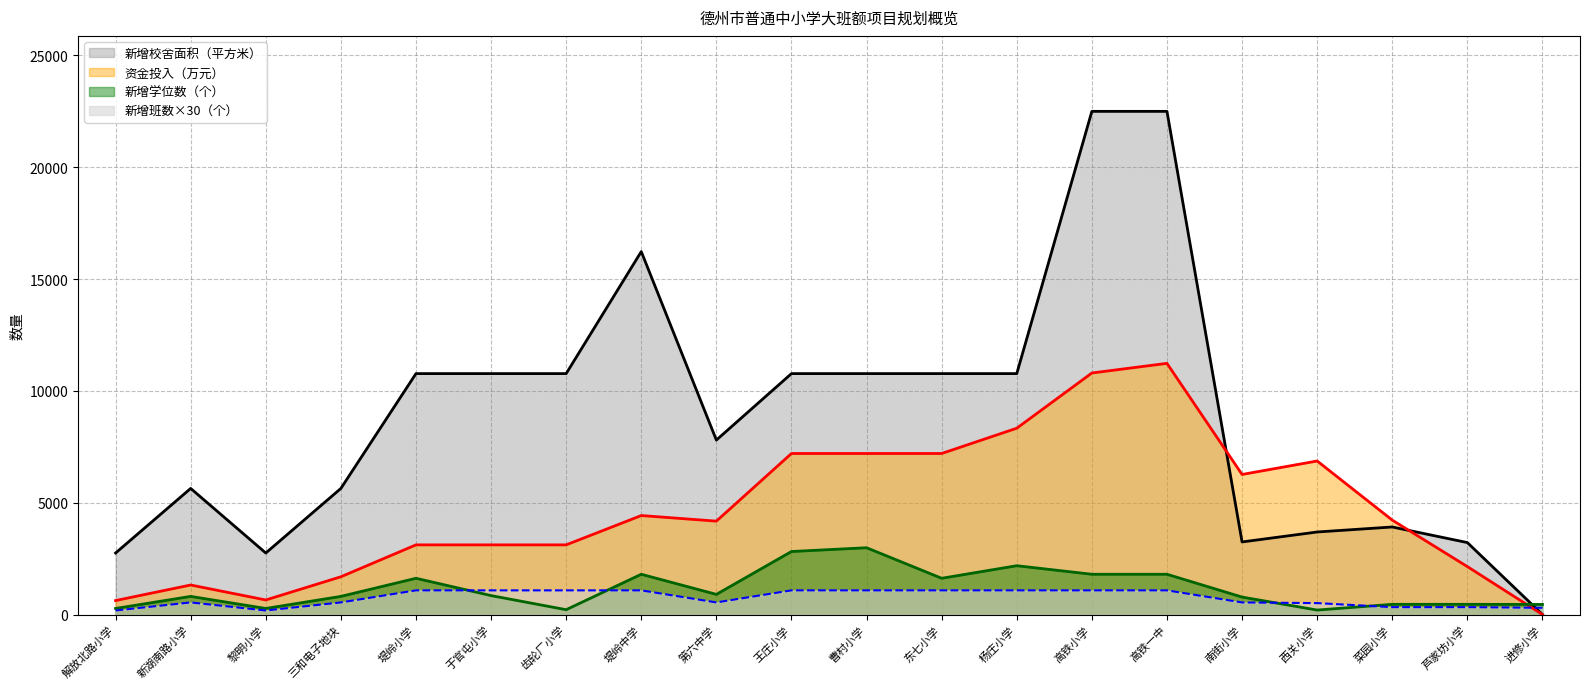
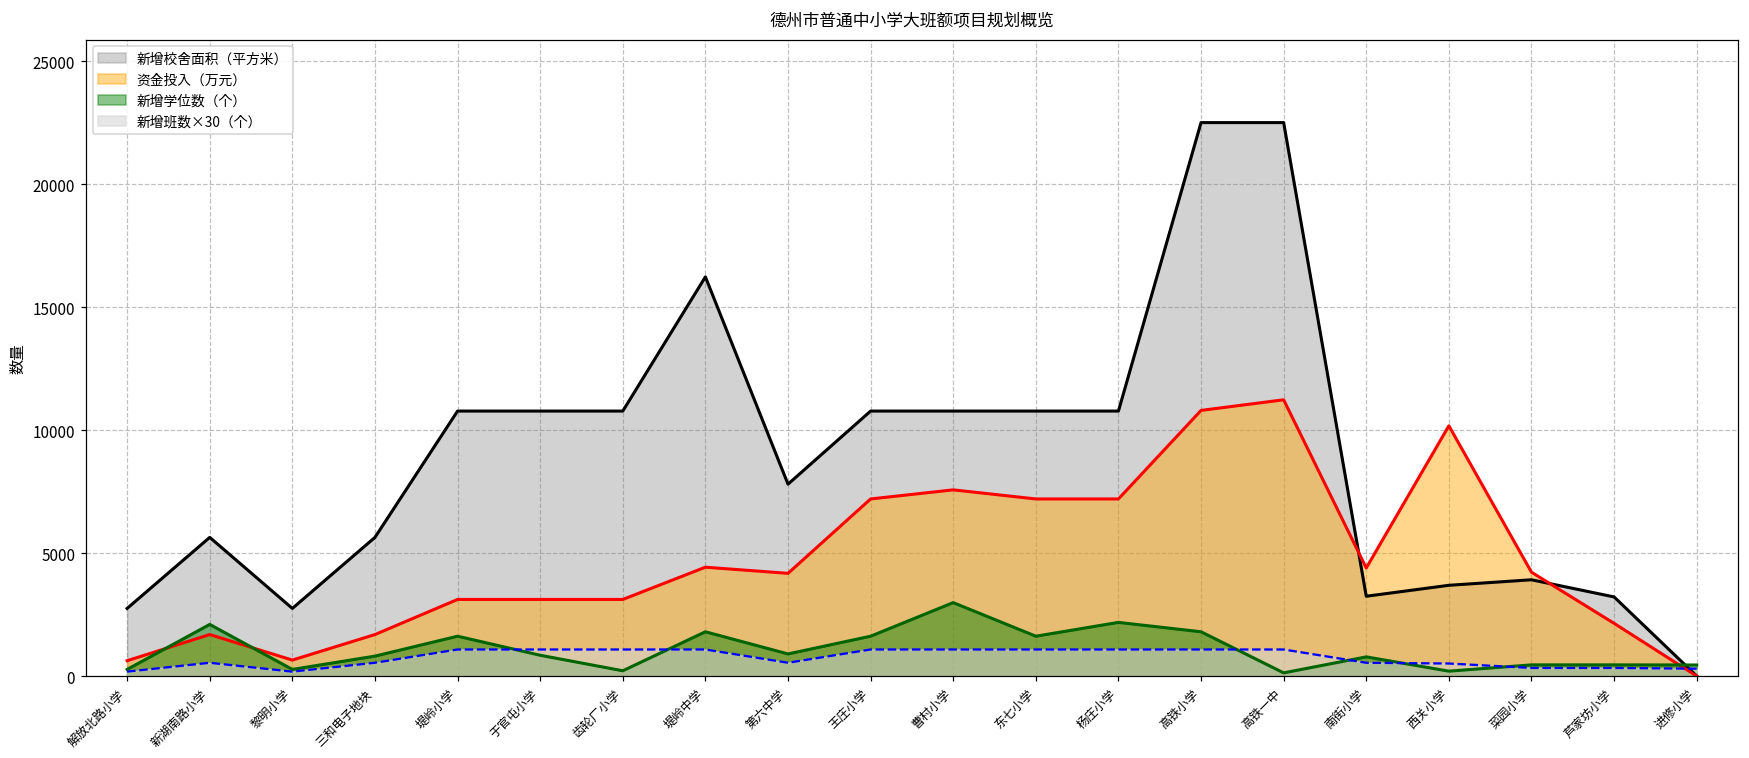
  {
    "资金投入（万元）": {
      "解放北路小学": 600,
-     "新湖南路小学": 1300,
+     "新湖南路小学": 1700,
      "黎明小学": 700,
      "三和电子地块": 1700,
      "堤岭小学": 3100,
      "于官屯小学": 3100,
      "齿轮厂小学": 3100,
      "堤岭中学": 4400,
      "第六中学": 4200,
      "王庄小学": 7200,
-     "曹村小学": 7200,
+     "曹村小学": 7600,
      "东七小学": 7200,
-     "杨庄小学": 8300,
+     "杨庄小学": 7200,
      "高铁小学": 10800,
      "高铁一中": 11200,
-     "南街小学": 6300,
-     "西关小学": 6900,
+     "南街小学": 4400,
+     "西关小学": 10200,
      "菜园小学": 4200,
      "芦家坊小学": 2100
    },
    "新增学位数（个）": {
-     "新湖南路小学": 800,
+     "新湖南路小学": 2100,
      "三和电子地块": 800,
      "堤岭小学": 1600,
      "于官屯小学": 800,
      "齿轮厂小学": 200,
      "堤岭中学": 1800,
      "第六中学": 900,
-     "王庄小学": 2800,
+     "王庄小学": 1600,
      "曹村小学": 3000,
      "东七小学": 1600,
      "杨庄小学": 2200,
      "高铁小学": 1800,
-     "高铁一中": 1800,
+     "高铁一中": 100,
      "南街小学": 800,
      "西关小学": 200,
      "菜园小学": 500,
      "芦家坊小学": 500,
      "进修小学": 500
    }
  }
